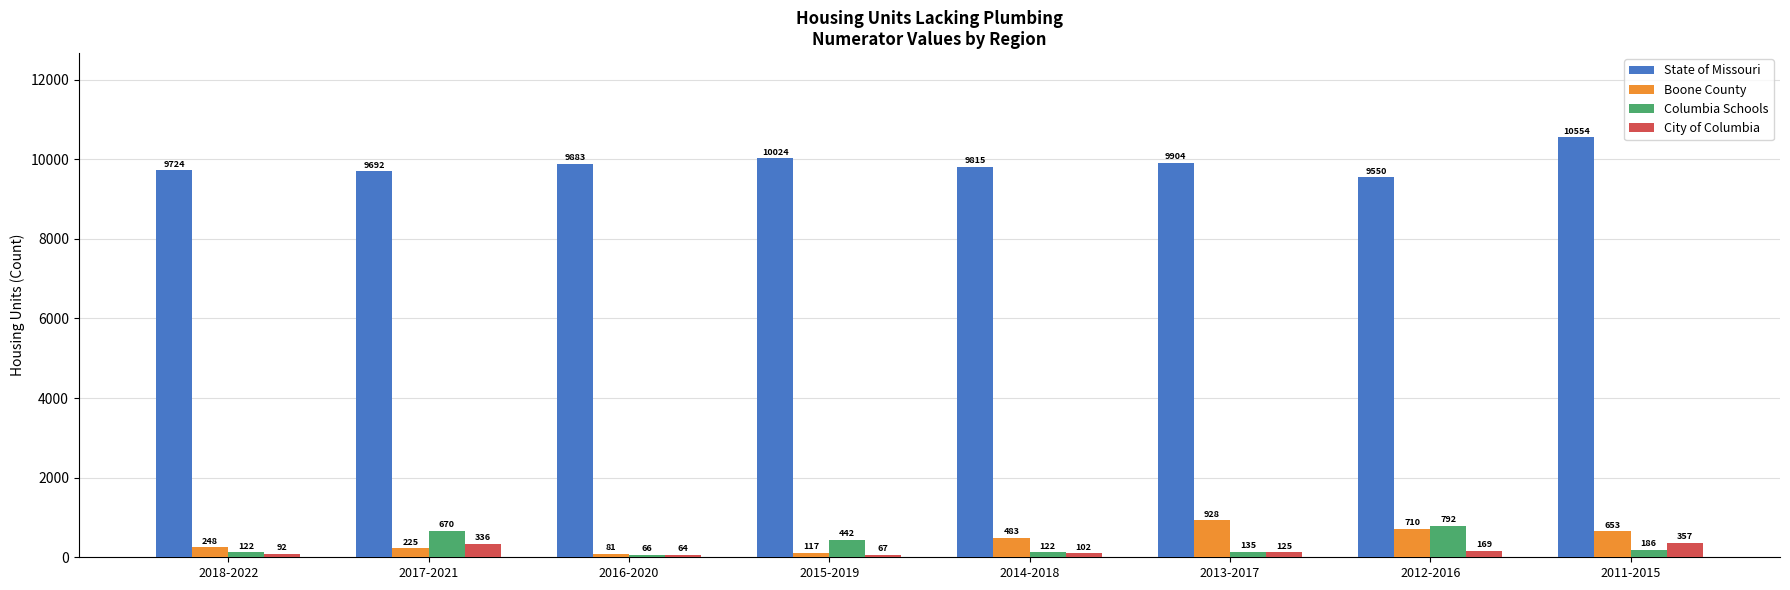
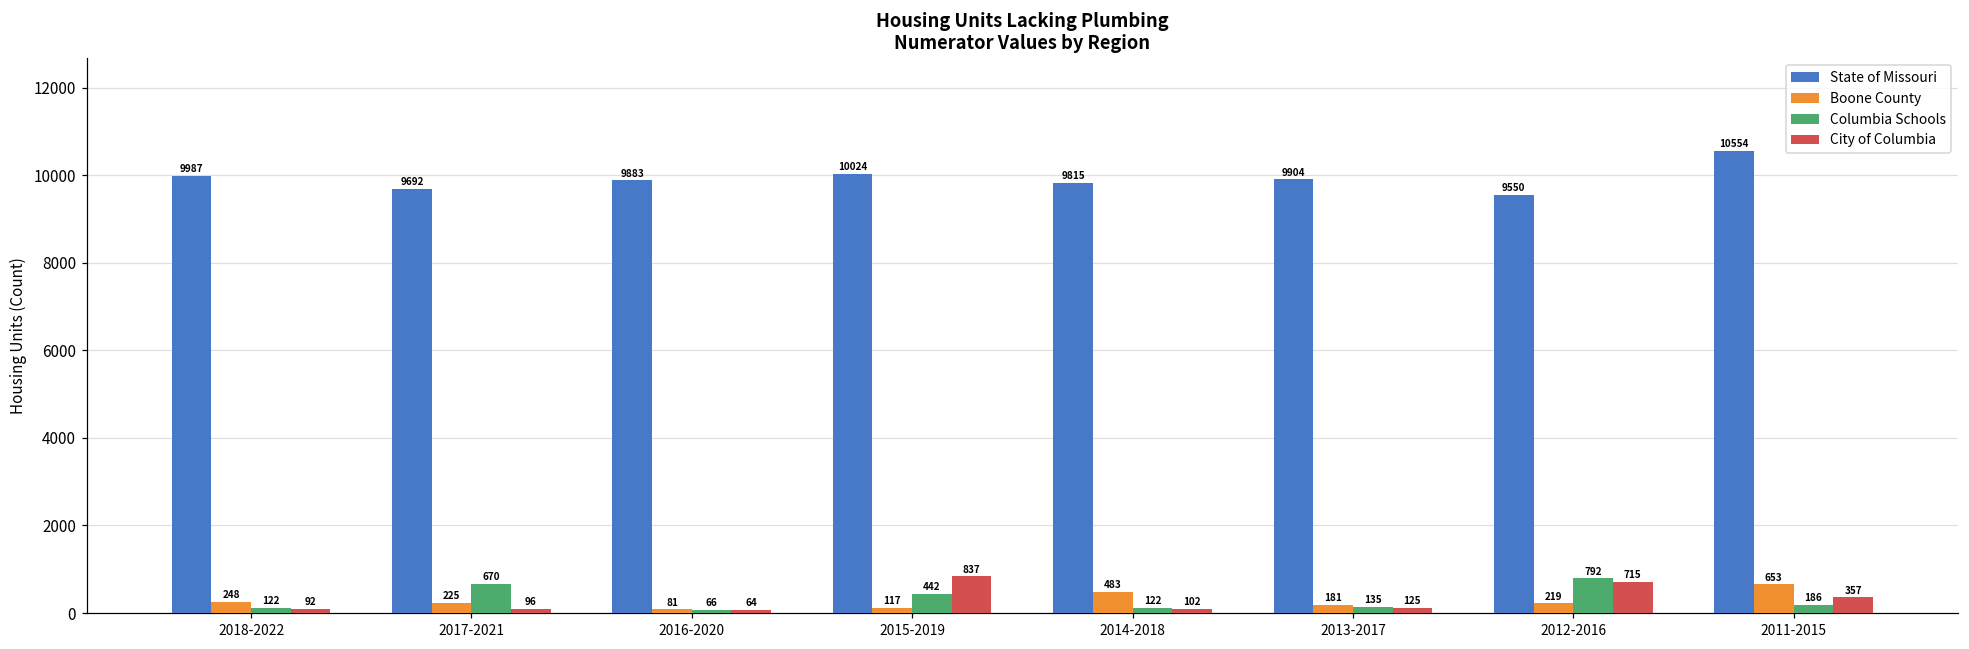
  {
    "State of Missouri": {
-     "2018-2022": 9724,
+     "2018-2022": 9987,
      "2017-2021": 9692,
      "2016-2020": 9883,
      "2015-2019": 10024,
      "2014-2018": 9815,
      "2013-2017": 9904,
      "2012-2016": 9550,
      "2011-2015": 10554
    },
    "Boone County": {
      "2018-2022": 248,
      "2017-2021": 225,
      "2016-2020": 81,
      "2015-2019": 117,
      "2014-2018": 483,
-     "2013-2017": 928,
-     "2012-2016": 710,
+     "2013-2017": 181,
+     "2012-2016": 219,
      "2011-2015": 653
    },
    "Columbia Schools": {
      "2018-2022": 122,
      "2017-2021": 670,
      "2016-2020": 66,
      "2015-2019": 442,
      "2014-2018": 122,
      "2013-2017": 135,
      "2012-2016": 792,
      "2011-2015": 186
    },
    "City of Columbia": {
      "2018-2022": 92,
-     "2017-2021": 336,
+     "2017-2021": 96,
      "2016-2020": 64,
-     "2015-2019": 67,
+     "2015-2019": 837,
      "2014-2018": 102,
      "2013-2017": 125,
-     "2012-2016": 169,
+     "2012-2016": 715,
      "2011-2015": 357
    }
  }
